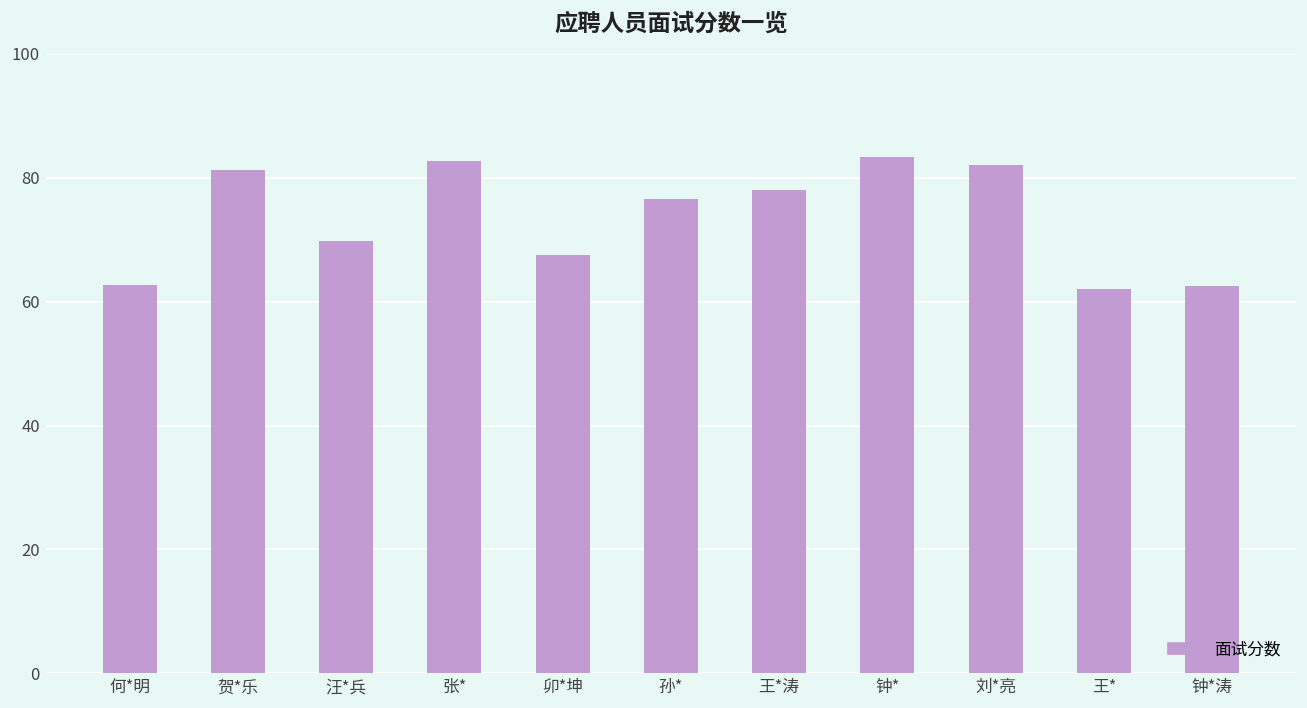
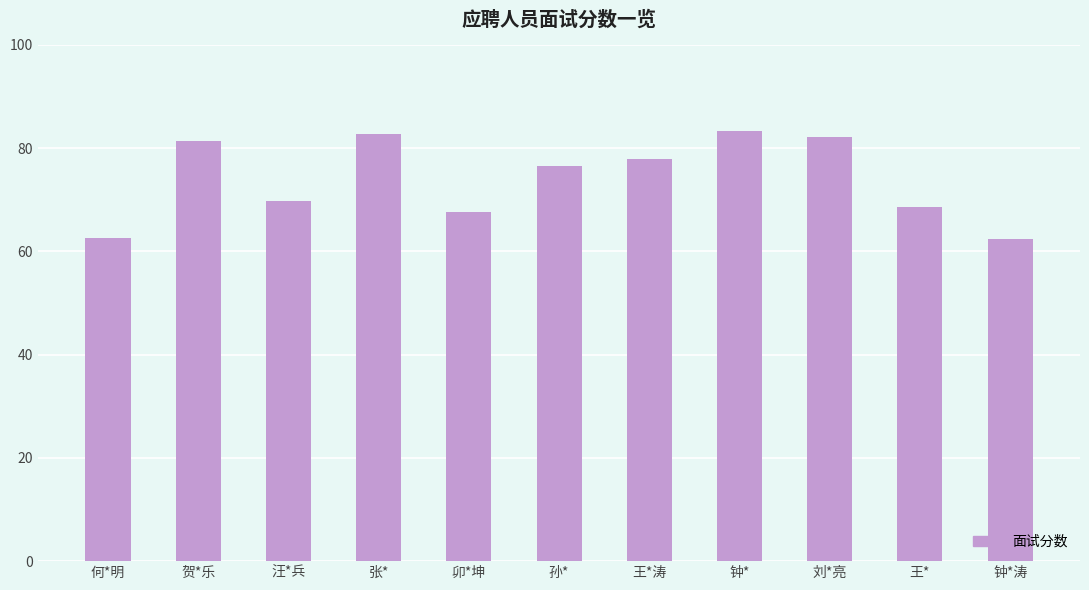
  {
    "何*明": 63,
    "贺*乐": 81,
    "汪*兵": 70,
    "张*": 83,
    "卯*坤": 68,
    "孙*": 77,
    "王*涛": 78,
    "钟*": 83,
    "刘*亮": 82,
-   "王*": 62,
+   "王*": 69,
    "钟*涛": 63
  }
